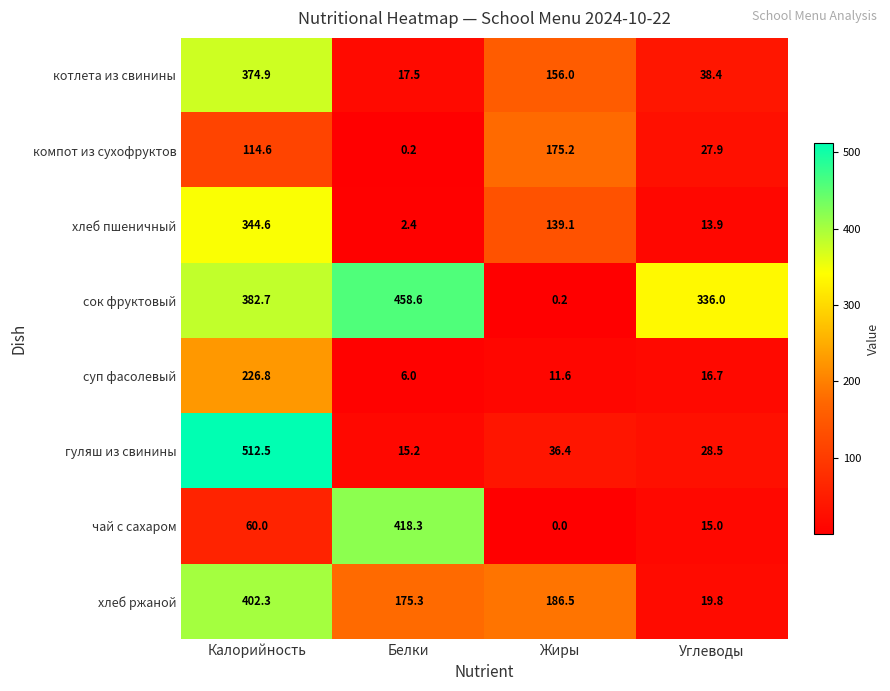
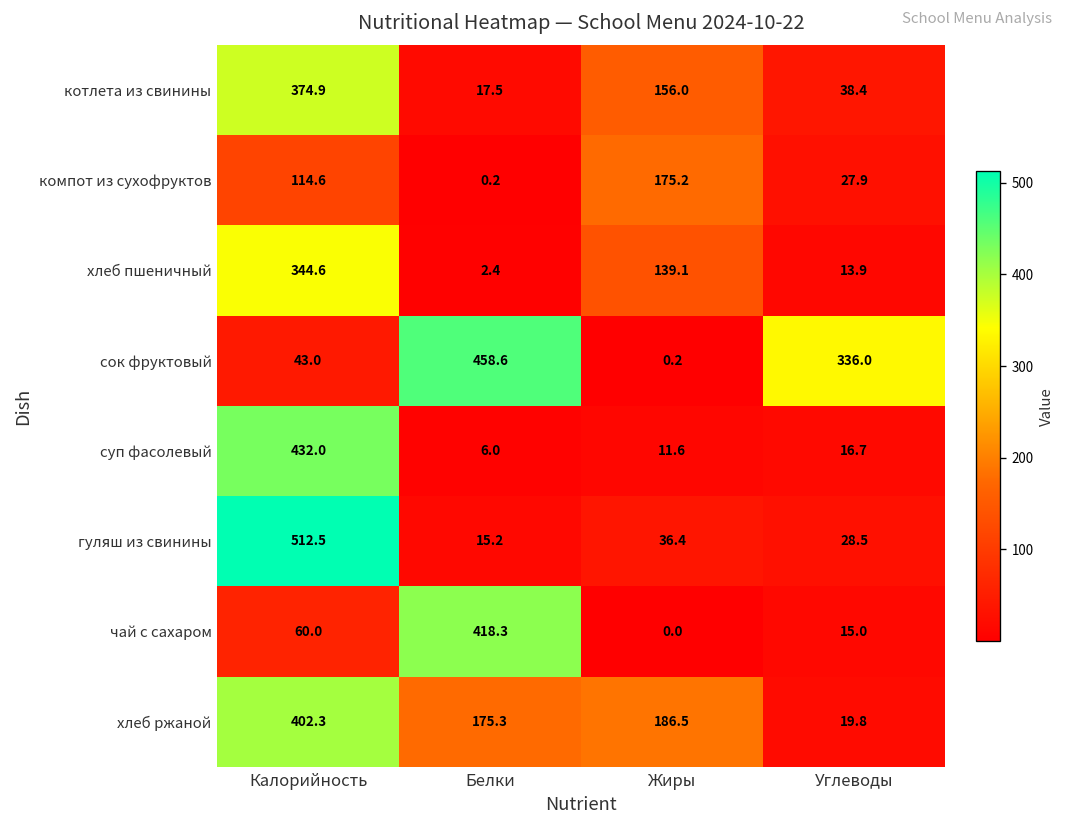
  {
    "котлета из свинины": {
      "Калорийность": 374.9,
      "Белки": 17.5,
      "Жиры": 156.0,
      "Углеводы": 38.4
    },
    "компот из сухофруктов": {
      "Калорийность": 114.6,
      "Белки": 0.2,
      "Жиры": 175.2,
      "Углеводы": 27.9
    },
    "хлеб пшеничный": {
      "Калорийность": 344.6,
      "Белки": 2.4,
      "Жиры": 139.1,
      "Углеводы": 13.9
    },
    "сок фруктовый": {
-     "Калорийность": 382.7,
+     "Калорийность": 43.0,
      "Белки": 458.6,
      "Жиры": 0.2,
      "Углеводы": 336.0
    },
    "суп фасолевый": {
-     "Калорийность": 226.8,
+     "Калорийность": 432.0,
      "Белки": 6.0,
      "Жиры": 11.6,
      "Углеводы": 16.7
    },
    "гуляш из свинины": {
      "Калорийность": 512.5,
      "Белки": 15.2,
      "Жиры": 36.4,
      "Углеводы": 28.5
    },
    "чай с сахаром": {
      "Калорийность": 60.0,
      "Белки": 418.3,
      "Жиры": 0.0,
      "Углеводы": 15.0
    },
    "хлеб ржаной": {
      "Калорийность": 402.3,
      "Белки": 175.3,
      "Жиры": 186.5,
      "Углеводы": 19.8
    }
  }
